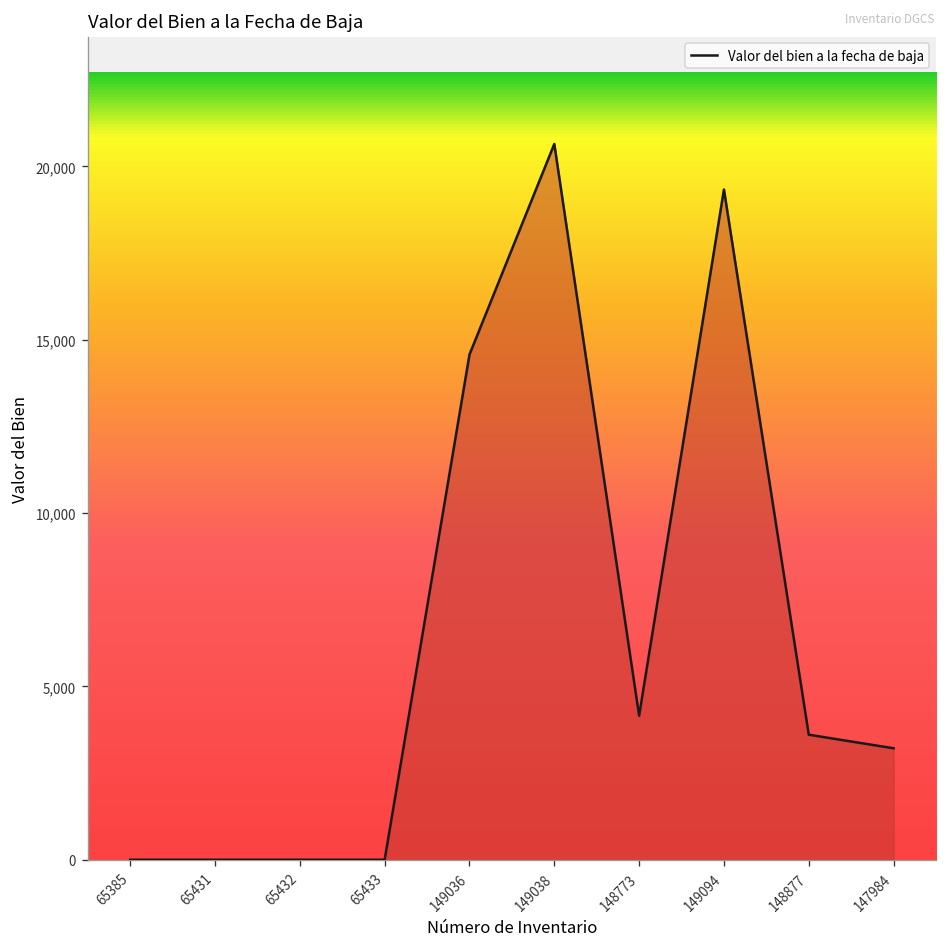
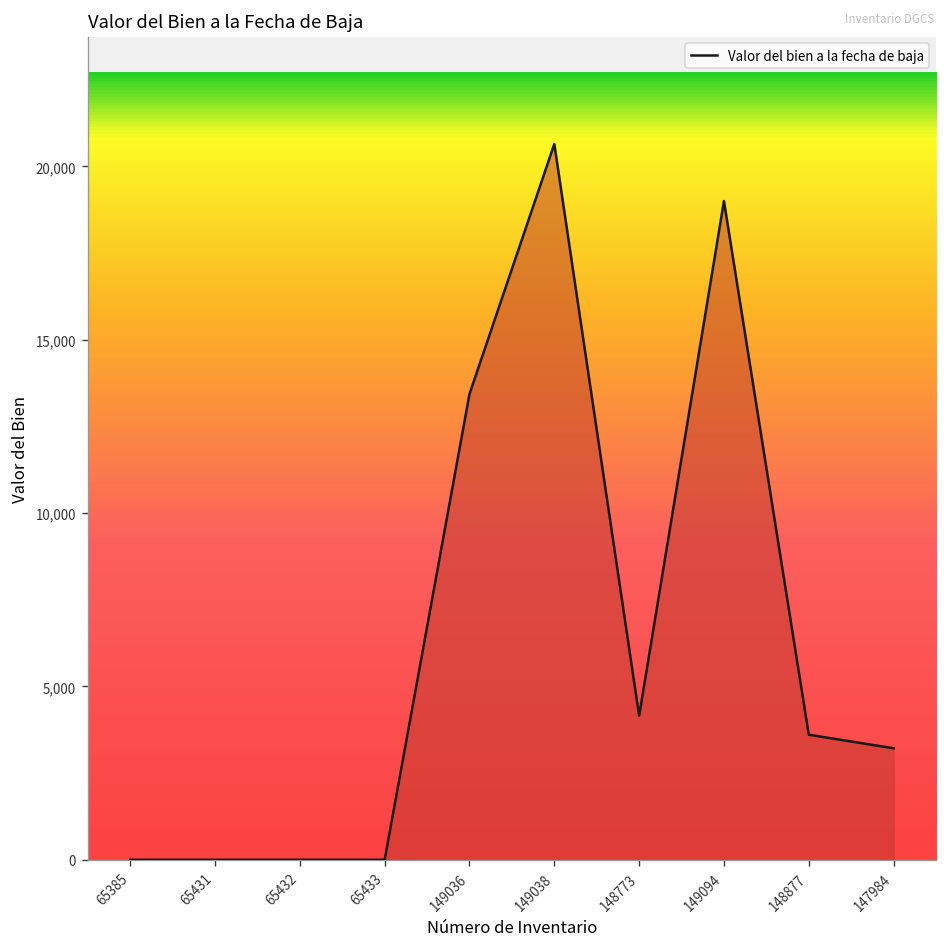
  {
    "65385": "0",
    "65431": "0",
    "65432": "0",
    "65433": "0",
-   "149036": "14,600",
+   "149036": "13,400",
    "149038": "20,600",
    "148773": "4,200",
-   "149094": "19,300",
+   "149094": "19,000",
    "148877": "3,600",
    "147984": "3,200"
  }
